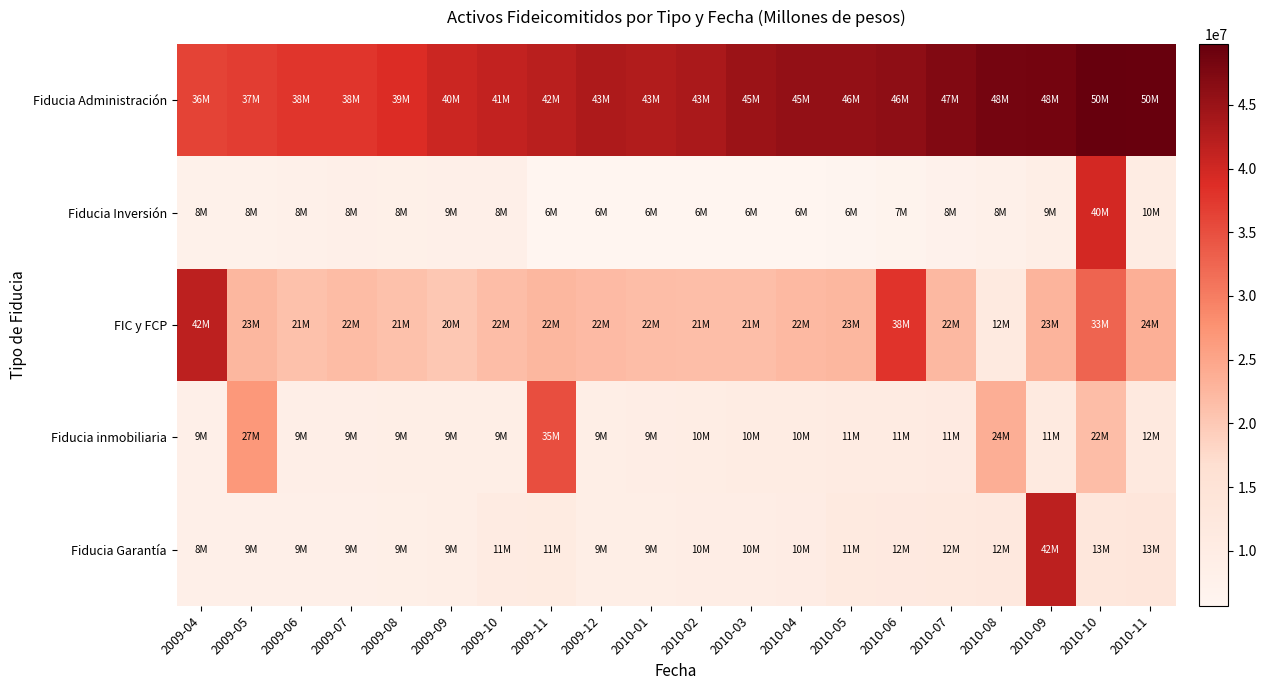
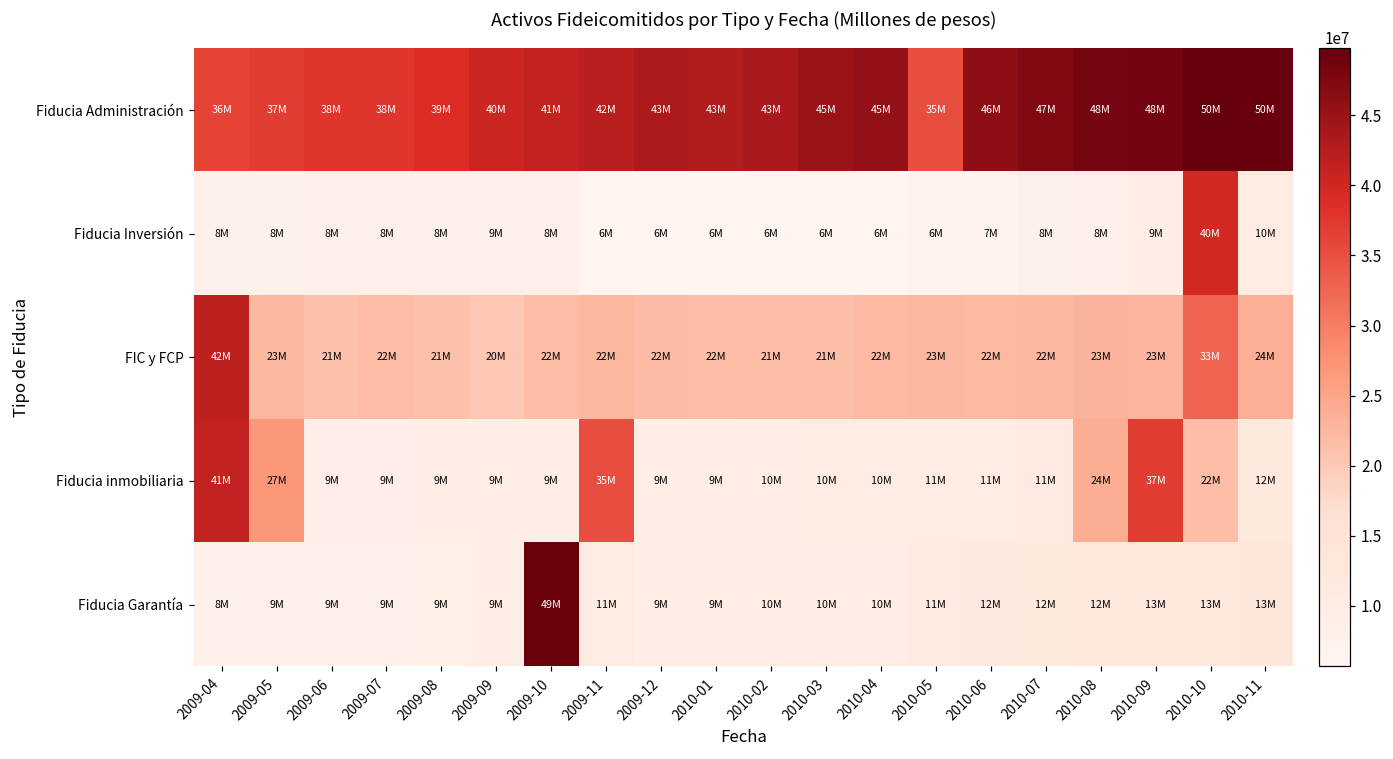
  {
    "Fiducia Administración": {
      "2009-04": "36M",
      "2009-05": "37M",
      "2009-06": "38M",
      "2009-07": "38M",
      "2009-08": "39M",
      "2009-09": "40M",
      "2009-10": "41M",
      "2009-11": "42M",
      "2009-12": "43M",
      "2010-01": "43M",
      "2010-02": "43M",
      "2010-03": "45M",
      "2010-04": "45M",
-     "2010-05": "46M",
+     "2010-05": "35M",
      "2010-06": "46M",
      "2010-07": "47M",
      "2010-08": "48M",
      "2010-09": "48M",
      "2010-10": "50M",
      "2010-11": "50M"
    },
    "Fiducia Inversión": {
      "2009-04": "8M",
      "2009-05": "8M",
      "2009-06": "8M",
      "2009-07": "8M",
      "2009-08": "8M",
      "2009-09": "9M",
      "2009-10": "8M",
      "2009-11": "6M",
      "2009-12": "6M",
      "2010-01": "6M",
      "2010-02": "6M",
      "2010-03": "6M",
      "2010-04": "6M",
      "2010-05": "6M",
      "2010-06": "7M",
      "2010-07": "8M",
      "2010-08": "8M",
      "2010-09": "9M",
      "2010-10": "40M",
      "2010-11": "10M"
    },
    "FIC y FCP": {
      "2009-04": "42M",
      "2009-05": "23M",
      "2009-06": "21M",
      "2009-07": "22M",
      "2009-08": "21M",
      "2009-09": "20M",
      "2009-10": "22M",
      "2009-11": "22M",
      "2009-12": "22M",
      "2010-01": "22M",
      "2010-02": "21M",
      "2010-03": "21M",
      "2010-04": "22M",
      "2010-05": "23M",
-     "2010-06": "38M",
+     "2010-06": "22M",
      "2010-07": "22M",
-     "2010-08": "12M",
+     "2010-08": "23M",
      "2010-09": "23M",
      "2010-10": "33M",
      "2010-11": "24M"
    },
    "Fiducia inmobiliaria": {
-     "2009-04": "9M",
+     "2009-04": "41M",
      "2009-05": "27M",
      "2009-06": "9M",
      "2009-07": "9M",
      "2009-08": "9M",
      "2009-09": "9M",
      "2009-10": "9M",
      "2009-11": "35M",
      "2009-12": "9M",
      "2010-01": "9M",
      "2010-02": "10M",
      "2010-03": "10M",
      "2010-04": "10M",
      "2010-05": "11M",
      "2010-06": "11M",
      "2010-07": "11M",
      "2010-08": "24M",
-     "2010-09": "11M",
+     "2010-09": "37M",
      "2010-10": "22M",
      "2010-11": "12M"
    },
    "Fiducia Garantía": {
      "2009-04": "8M",
      "2009-05": "9M",
      "2009-06": "9M",
      "2009-07": "9M",
      "2009-08": "9M",
      "2009-09": "9M",
-     "2009-10": "11M",
+     "2009-10": "49M",
      "2009-11": "11M",
      "2009-12": "9M",
      "2010-01": "9M",
      "2010-02": "10M",
      "2010-03": "10M",
      "2010-04": "10M",
      "2010-05": "11M",
      "2010-06": "12M",
      "2010-07": "12M",
      "2010-08": "12M",
-     "2010-09": "42M",
+     "2010-09": "13M",
      "2010-10": "13M",
      "2010-11": "13M"
    }
  }
